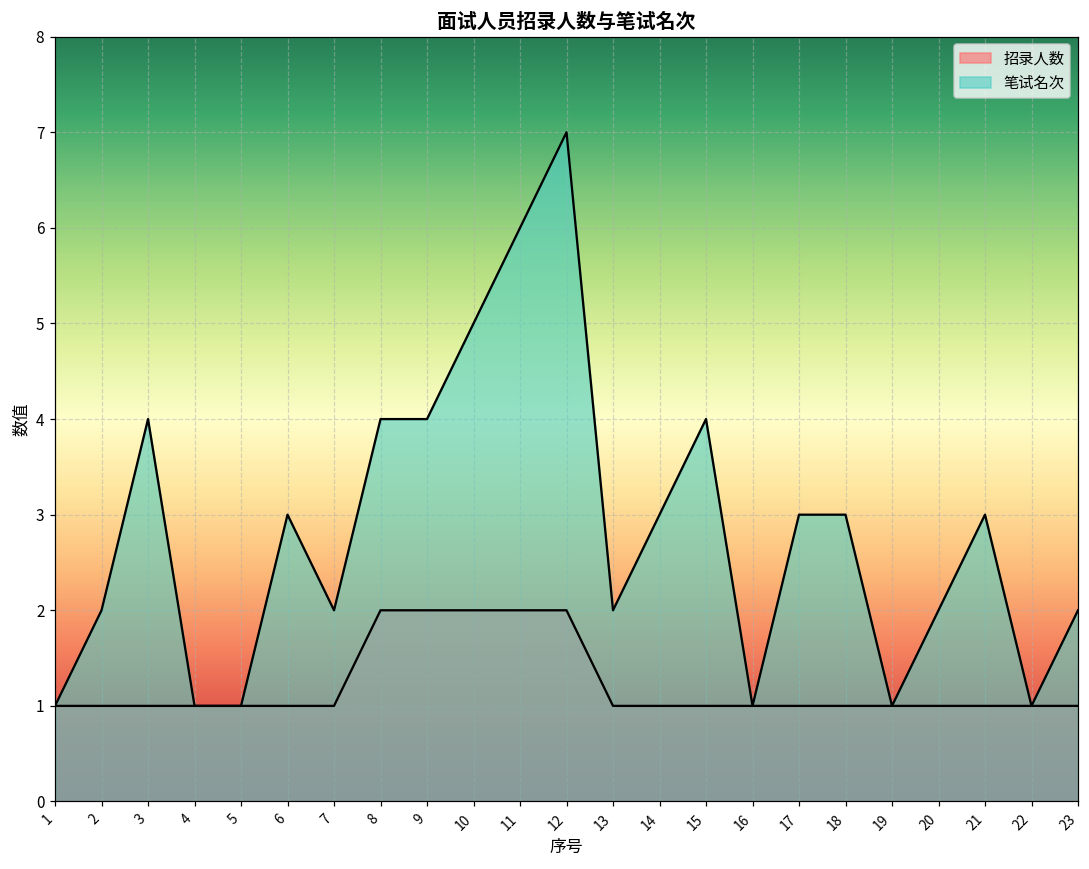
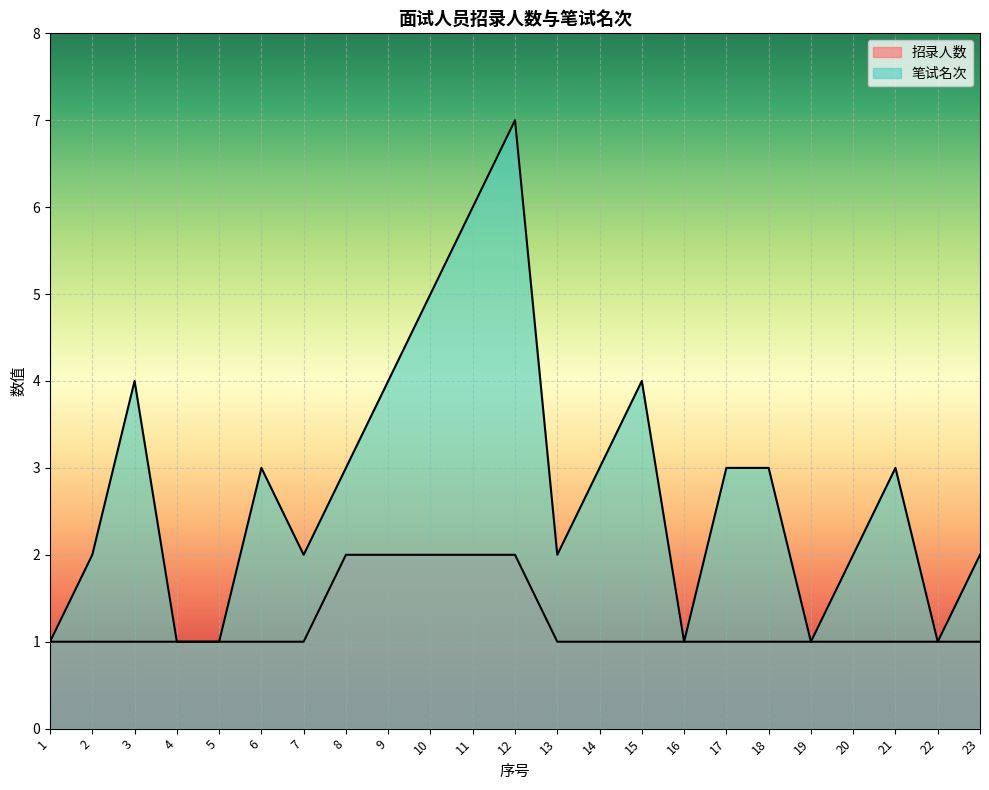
  {
    "招录人数": {
      "2": 1,
      "3": 1,
      "6": 1,
      "7": 1,
      "8": 2,
      "9": 2,
      "10": 2,
      "11": 2,
      "12": 2,
      "13": 1,
      "14": 1,
      "15": 1,
      "17": 1,
      "18": 1,
      "20": 1,
      "21": 1,
      "23": 1
    },
    "笔试名次": {
      "2": 2,
      "3": 4,
      "6": 3,
      "7": 2,
-     "8": 4,
+     "8": 3,
      "9": 4,
      "10": 5,
      "11": 6,
      "12": 7,
      "13": 2,
      "14": 3,
      "15": 4,
      "17": 3,
      "18": 3,
      "20": 2,
      "21": 3,
      "23": 2
    }
  }
